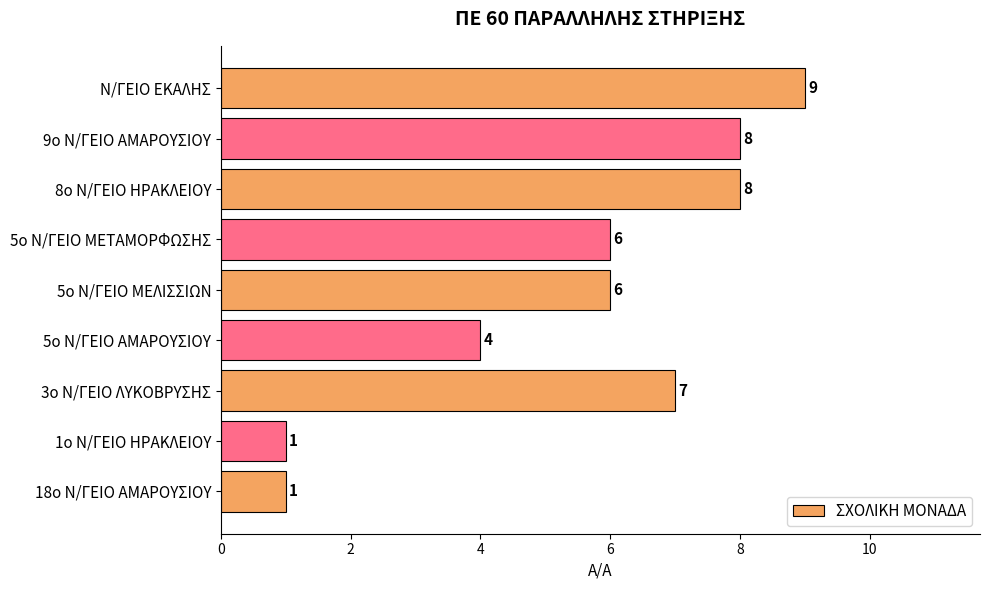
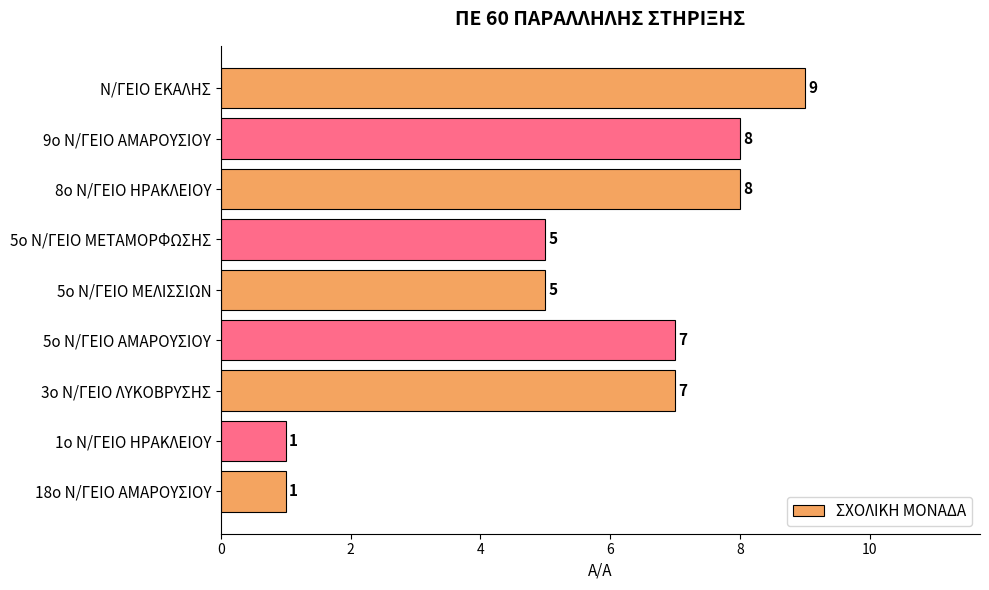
  {
    "Ν/ΓΕΙΟ ΕΚΑΛΗΣ": 9,
    "9ο Ν/ΓΕΙΟ ΑΜΑΡΟΥΣΙΟΥ": 8,
    "8ο Ν/ΓΕΙΟ ΗΡΑΚΛΕΙΟΥ": 8,
-   "5ο Ν/ΓΕΙΟ ΜΕΤΑΜΟΡΦΩΣΗΣ": 6,
-   "5ο Ν/ΓΕΙΟ ΜΕΛΙΣΣΙΩΝ": 6,
-   "5ο Ν/ΓΕΙΟ ΑΜΑΡΟΥΣΙΟΥ": 4,
+   "5ο Ν/ΓΕΙΟ ΜΕΤΑΜΟΡΦΩΣΗΣ": 5,
+   "5ο Ν/ΓΕΙΟ ΜΕΛΙΣΣΙΩΝ": 5,
+   "5ο Ν/ΓΕΙΟ ΑΜΑΡΟΥΣΙΟΥ": 7,
    "3ο Ν/ΓΕΙΟ ΛΥΚΟΒΡΥΣΗΣ": 7,
    "1ο Ν/ΓΕΙΟ ΗΡΑΚΛΕΙΟΥ": 1,
    "18ο Ν/ΓΕΙΟ ΑΜΑΡΟΥΣΙΟΥ": 1
  }
